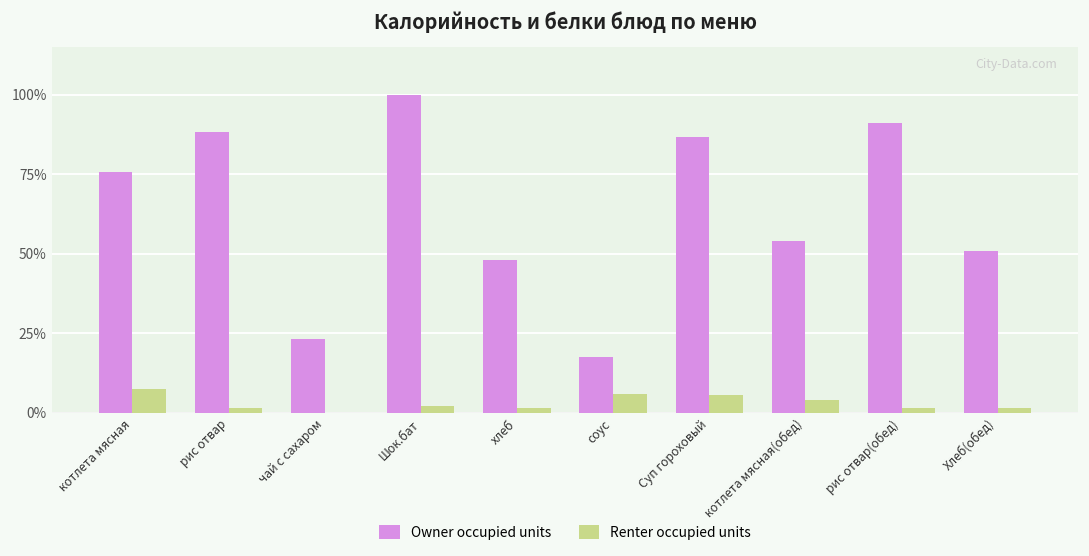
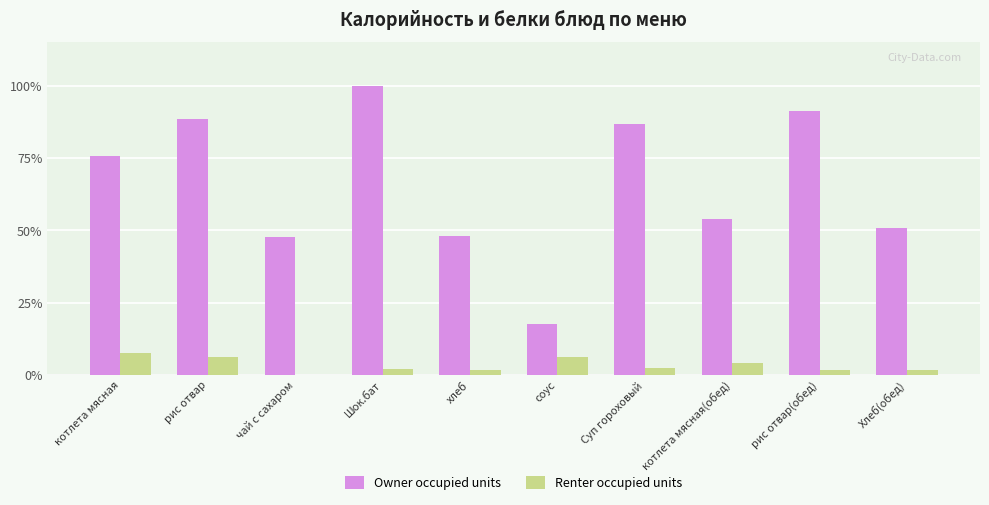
  {
    "Owner occupied units": {
      "котлета мясная": "76%",
      "рис отвар": "88%",
-     "чай с сахаром": "23%",
+     "чай с сахаром": "48%",
      "Шок.бат": "100%",
      "хлеб": "48%",
      "соус": "18%",
      "Суп гороховый": "87%",
      "котлета мясная(обед)": "54%",
      "рис отвар(обед)": "91%",
      "Хлеб(обед)": "51%"
    },
    "Renter occupied units": {
      "котлета мясная": "8%",
-     "рис отвар": "2%",
+     "рис отвар": "6%",
      "чай с сахаром": "0%",
      "Шок.бат": "2%",
      "хлеб": "2%",
      "соус": "6%",
-     "Суп гороховый": "6%",
+     "Суп гороховый": "2%",
      "котлета мясная(обед)": "4%",
      "рис отвар(обед)": "2%",
      "Хлеб(обед)": "2%"
    }
  }
